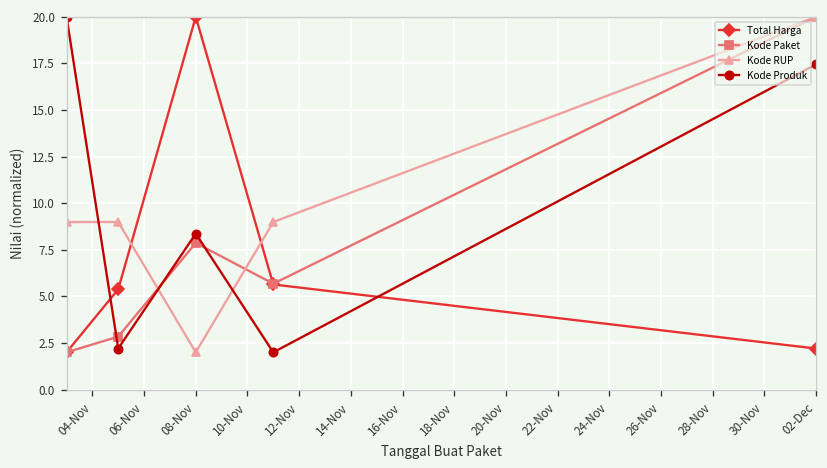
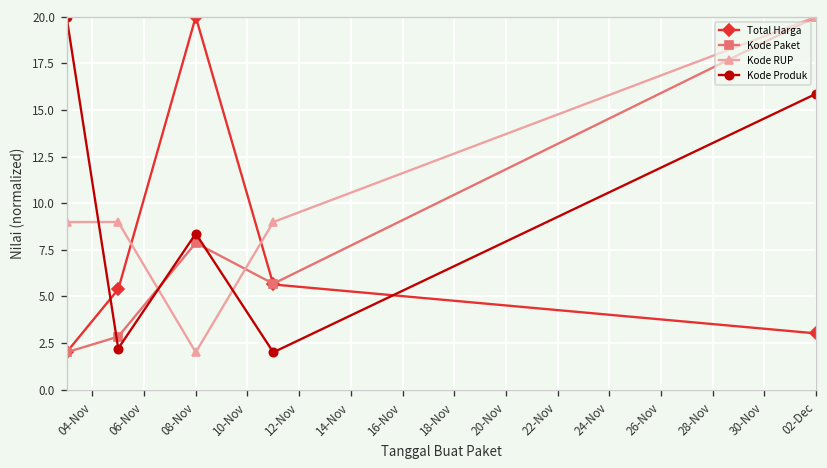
  {
    "Total Harga": {
      "08-Nov": 20.0,
-     "02-Dec": 2.2
+     "02-Dec": 3.0
    },
    "Kode Paket": {
      "08-Nov": 7.9
    },
    "Kode RUP": {
      "08-Nov": 2.0
    },
    "Kode Produk": {
      "08-Nov": 8.4,
-     "02-Dec": 17.4
+     "02-Dec": 15.9
    }
  }
